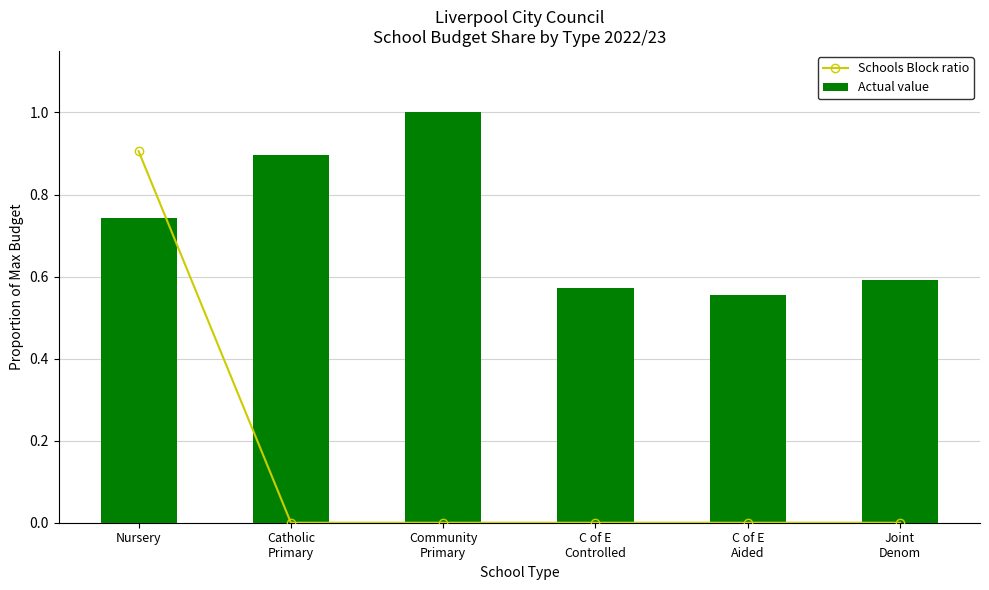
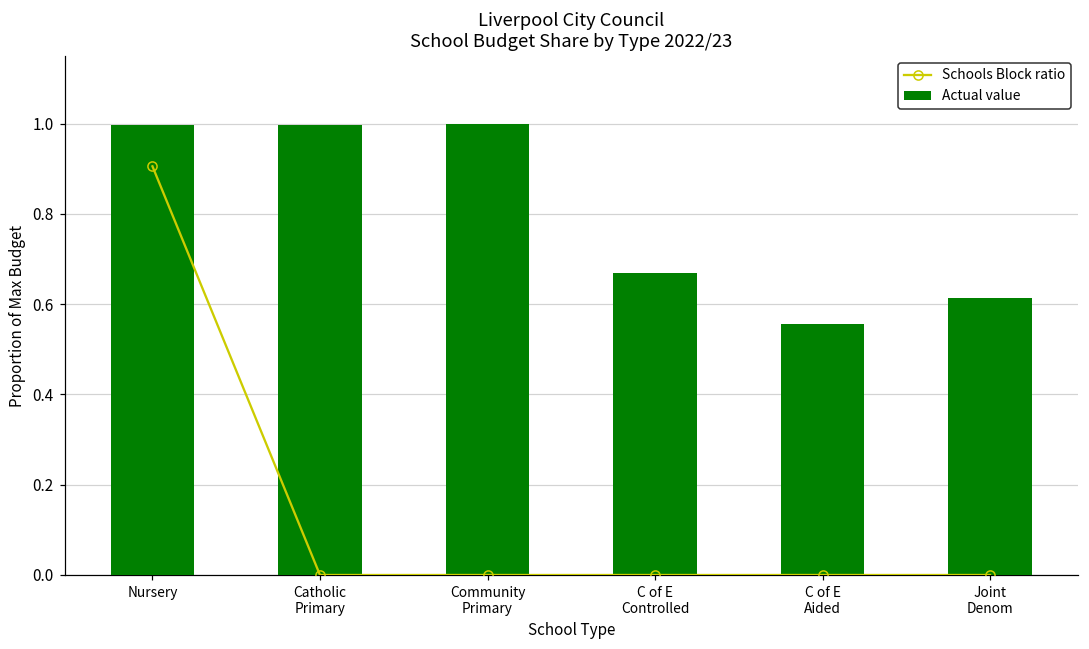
  {
    "Actual value": {
-     "Nursery": 0.74,
-     "Catholic Primary": 0.90,
+     "Nursery": 1.00,
+     "Catholic Primary": 1.00,
      "Community Primary": 1.00,
-     "C of E Controlled": 0.57,
+     "C of E Controlled": 0.67,
      "C of E Aided": 0.56,
-     "Joint Denom": 0.59
+     "Joint Denom": 0.61
    },
    "Schools Block ratio": {
      "Nursery": 0.91,
      "Catholic Primary": 0.00,
      "Community Primary": 0.00,
      "C of E Controlled": 0.00,
      "C of E Aided": 0.00,
      "Joint Denom": 0.00
    }
  }
